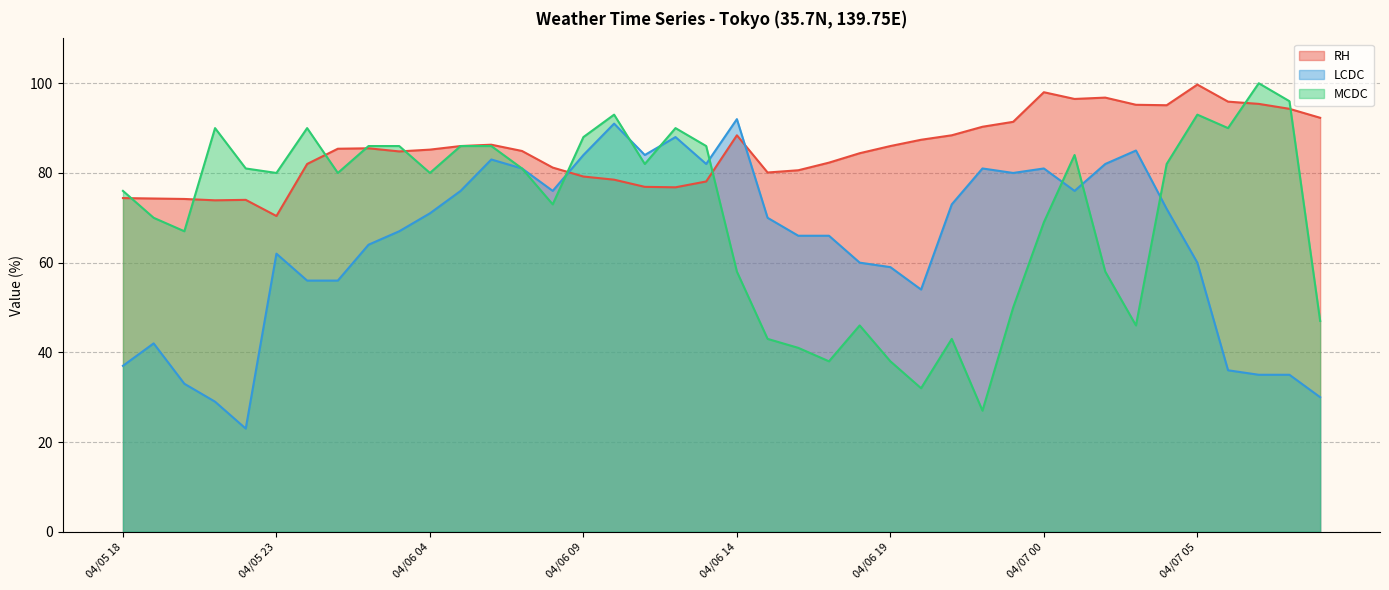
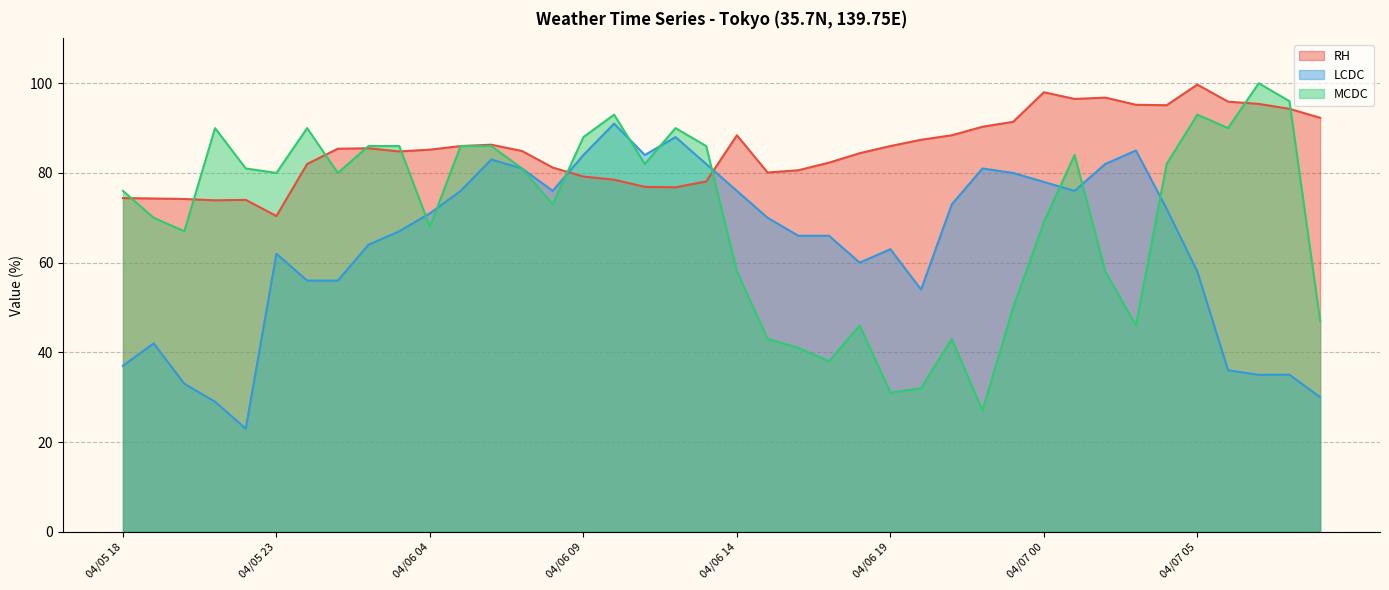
  {
    "RH": {
      "04/05 18": 74,
      "04/05 23": 70,
      "04/06 04": 85,
      "04/06 09": 79,
      "04/06 14": 88,
      "04/06 19": 86,
      "04/07 00": 98,
      "04/07 05": 100
    },
    "LCDC": {
      "04/05 18": 37,
      "04/05 23": 62,
      "04/06 04": 71,
      "04/06 09": 84,
-     "04/06 14": 92,
-     "04/06 19": 59,
-     "04/07 00": 81,
-     "04/07 05": 60
+     "04/06 14": 76,
+     "04/06 19": 63,
+     "04/07 00": 78,
+     "04/07 05": 58
    },
    "MCDC": {
      "04/05 18": 76,
      "04/05 23": 80,
-     "04/06 04": 80,
+     "04/06 04": 68,
      "04/06 09": 88,
      "04/06 14": 58,
-     "04/06 19": 38,
+     "04/06 19": 31,
      "04/07 00": 69,
      "04/07 05": 93
    }
  }
